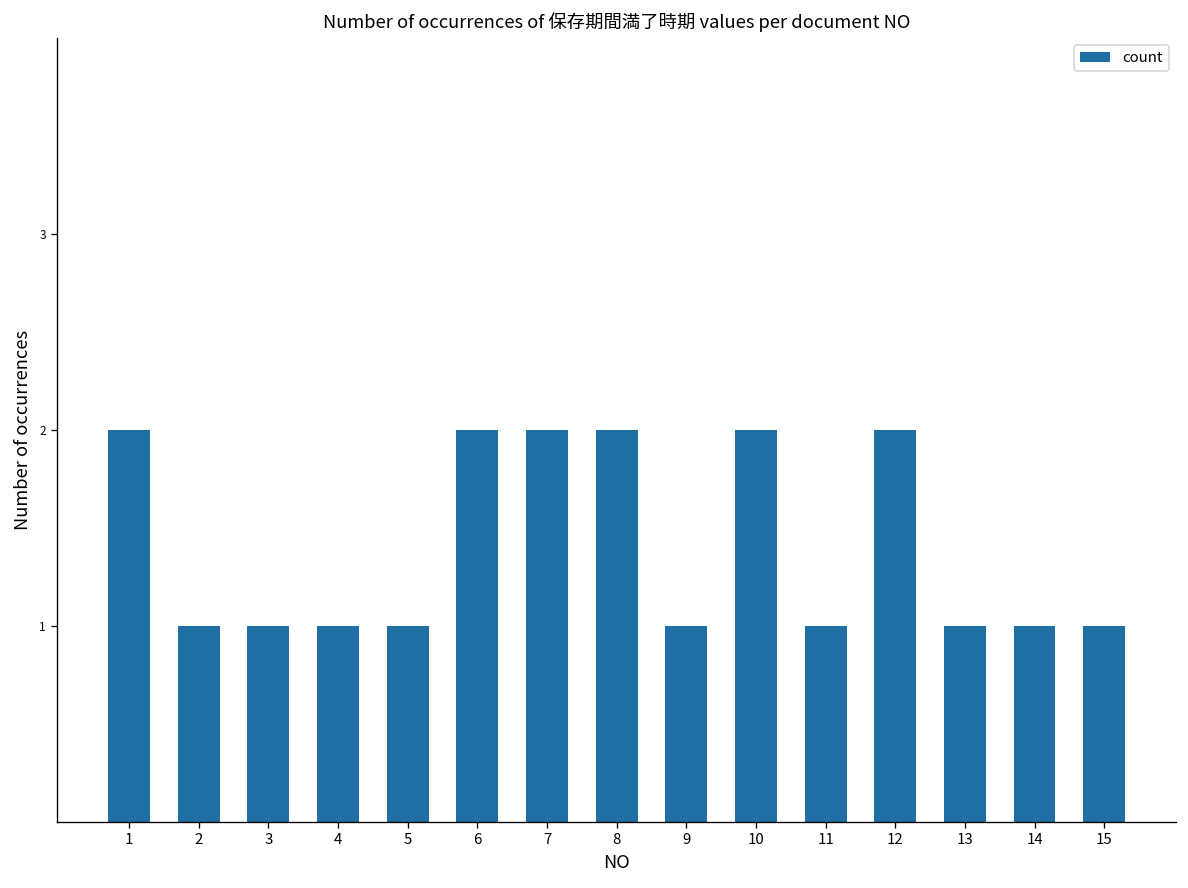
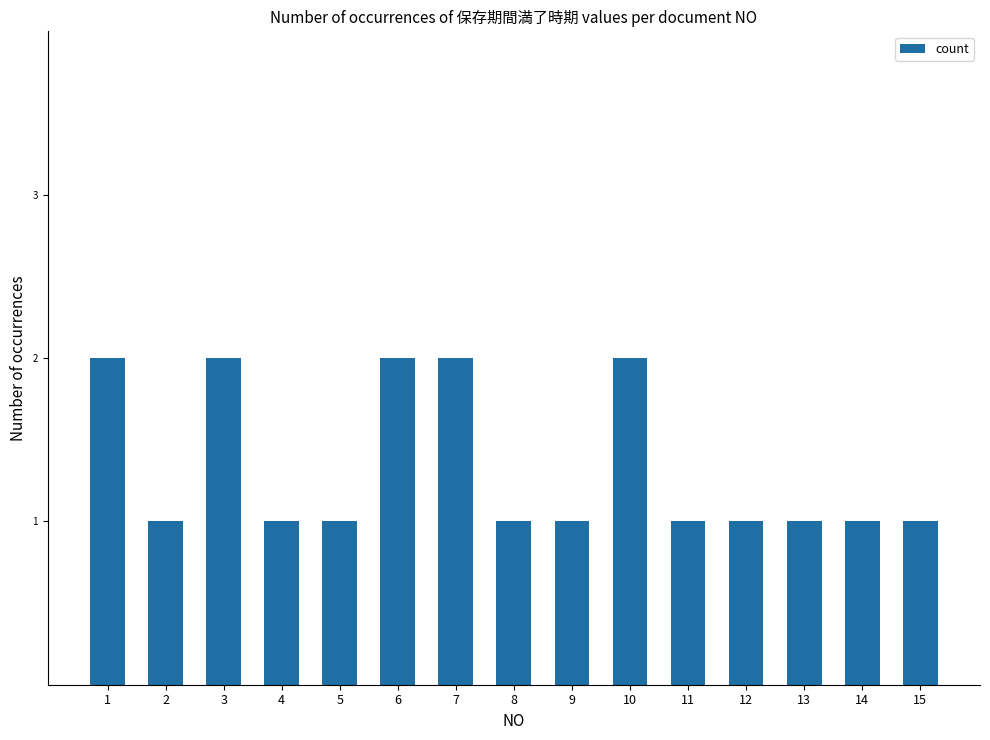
  {
    "1": 2,
    "2": 1,
-   "3": 1,
+   "3": 2,
    "4": 1,
    "5": 1,
    "6": 2,
    "7": 2,
-   "8": 2,
+   "8": 1,
    "9": 1,
    "10": 2,
    "11": 1,
-   "12": 2,
+   "12": 1,
    "13": 1,
    "14": 1,
    "15": 1
  }
